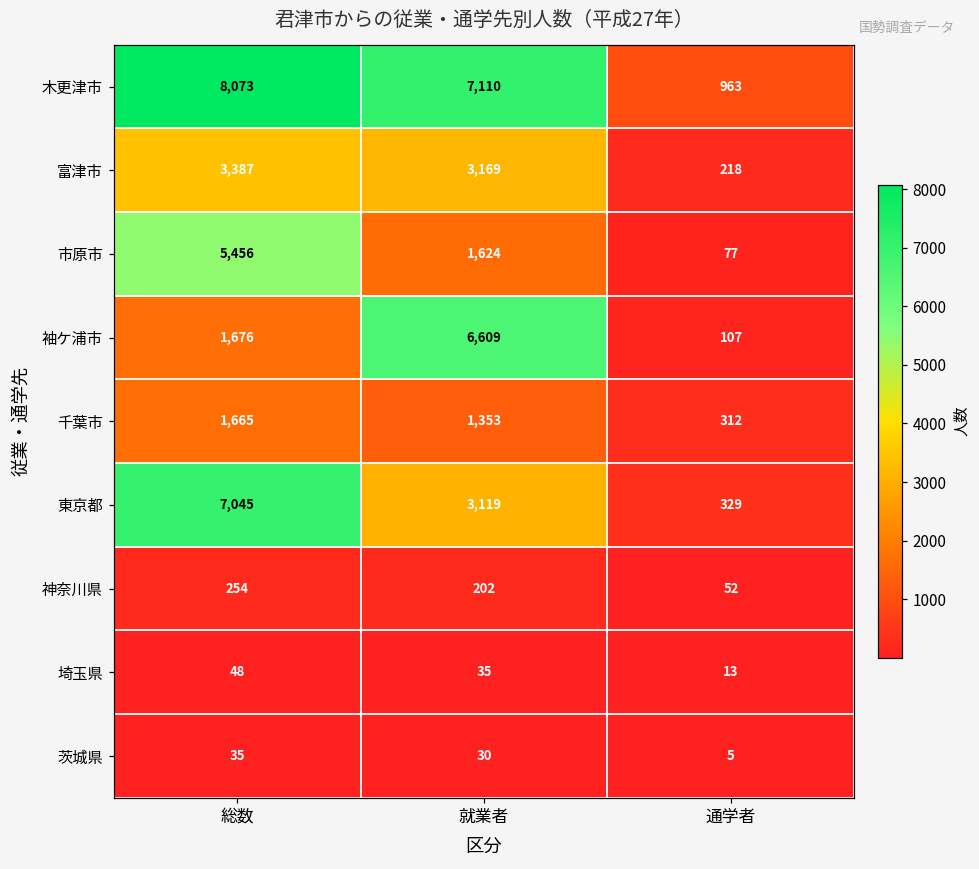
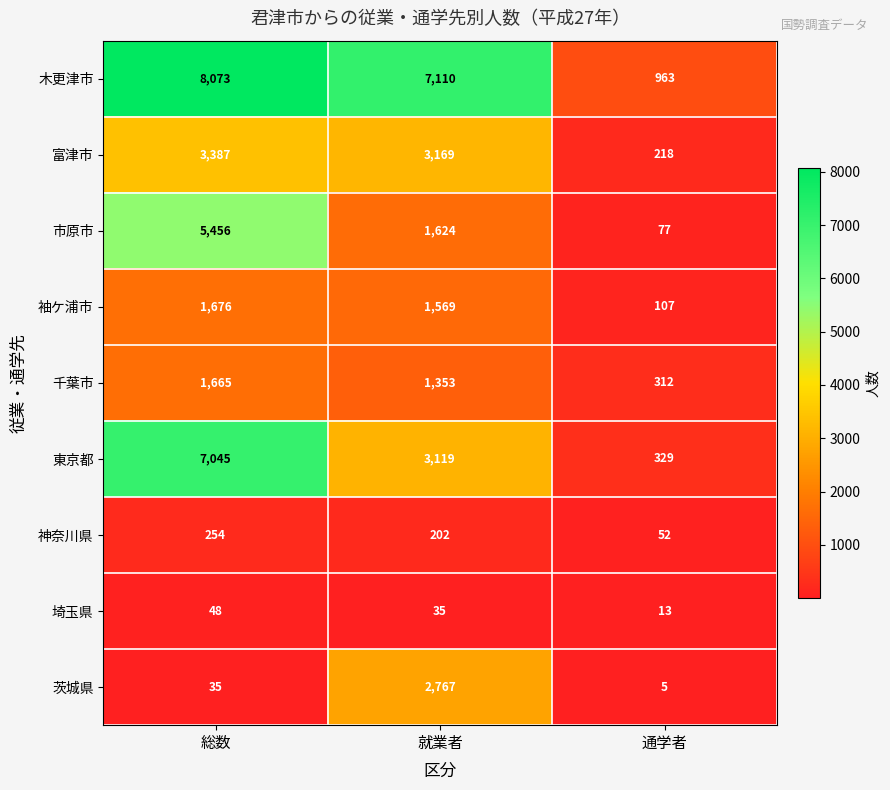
  {
    "木更津市": {
      "総数": "8,073",
      "就業者": "7,110",
      "通学者": "963"
    },
    "富津市": {
      "総数": "3,387",
      "就業者": "3,169",
      "通学者": "218"
    },
    "市原市": {
      "総数": "5,456",
      "就業者": "1,624",
      "通学者": "77"
    },
    "袖ケ浦市": {
      "総数": "1,676",
-     "就業者": "6,609",
+     "就業者": "1,569",
      "通学者": "107"
    },
    "千葉市": {
      "総数": "1,665",
      "就業者": "1,353",
      "通学者": "312"
    },
    "東京都": {
      "総数": "7,045",
      "就業者": "3,119",
      "通学者": "329"
    },
    "神奈川県": {
      "総数": "254",
      "就業者": "202",
      "通学者": "52"
    },
    "埼玉県": {
      "総数": "48",
      "就業者": "35",
      "通学者": "13"
    },
    "茨城県": {
      "総数": "35",
-     "就業者": "30",
+     "就業者": "2,767",
      "通学者": "5"
    }
  }
